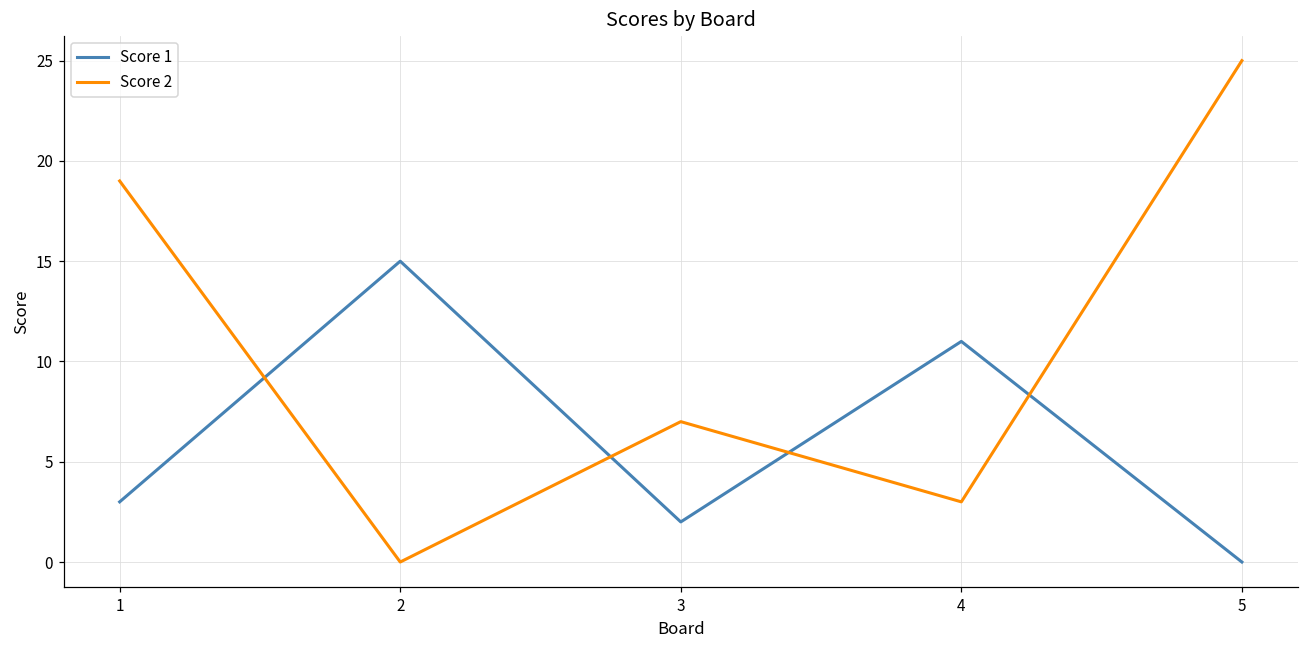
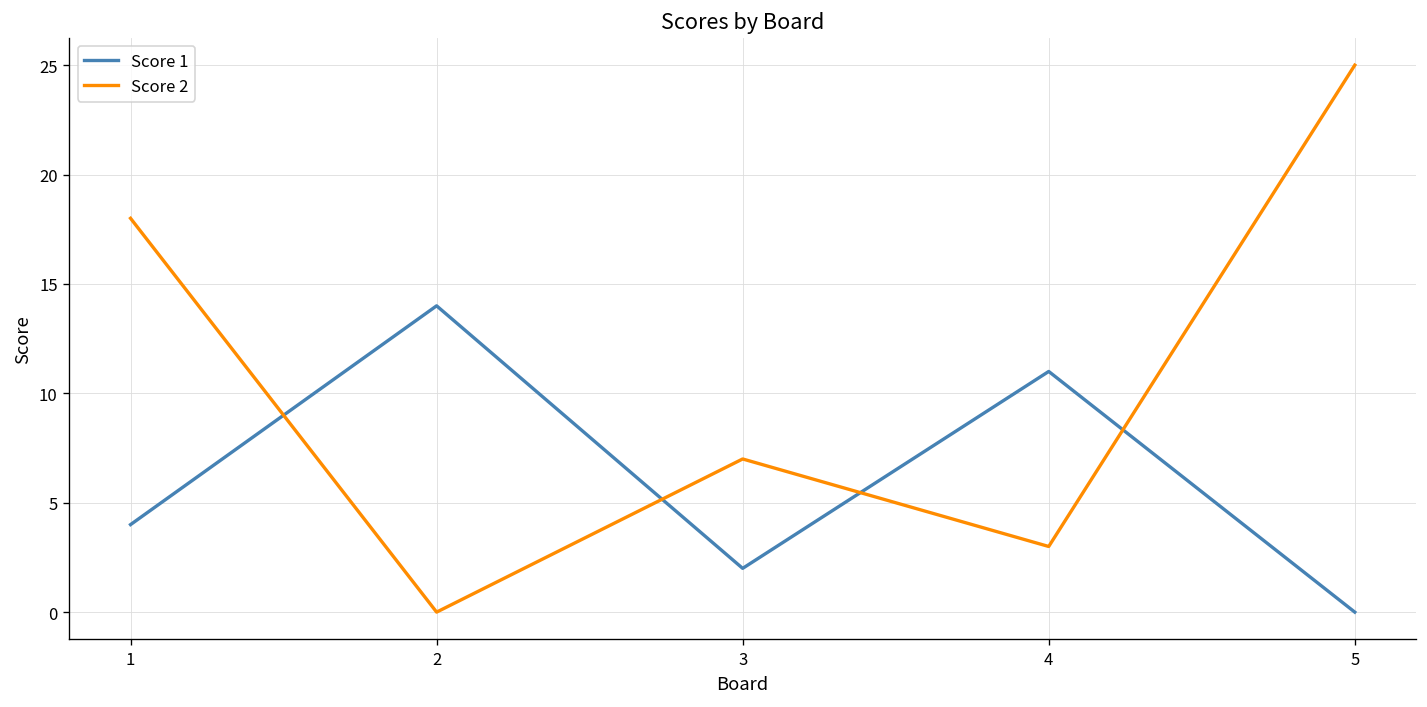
  {
    "Score 1": {
-     "1": 3,
-     "2": 15,
+     "1": 4,
+     "2": 14,
      "3": 2,
      "4": 11,
      "5": 0
    },
    "Score 2": {
-     "1": 19,
+     "1": 18,
      "2": 0,
      "3": 7,
      "4": 3,
      "5": 25
    }
  }
